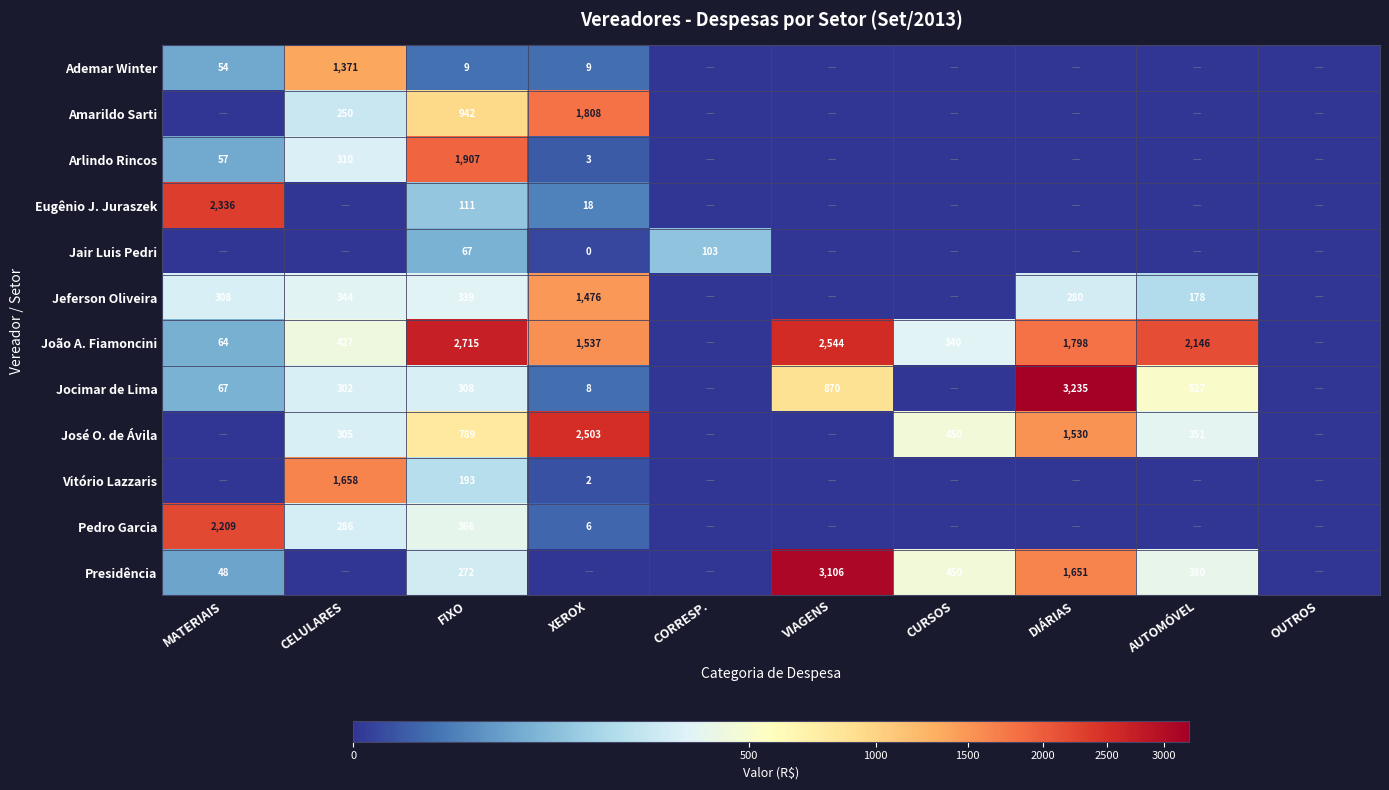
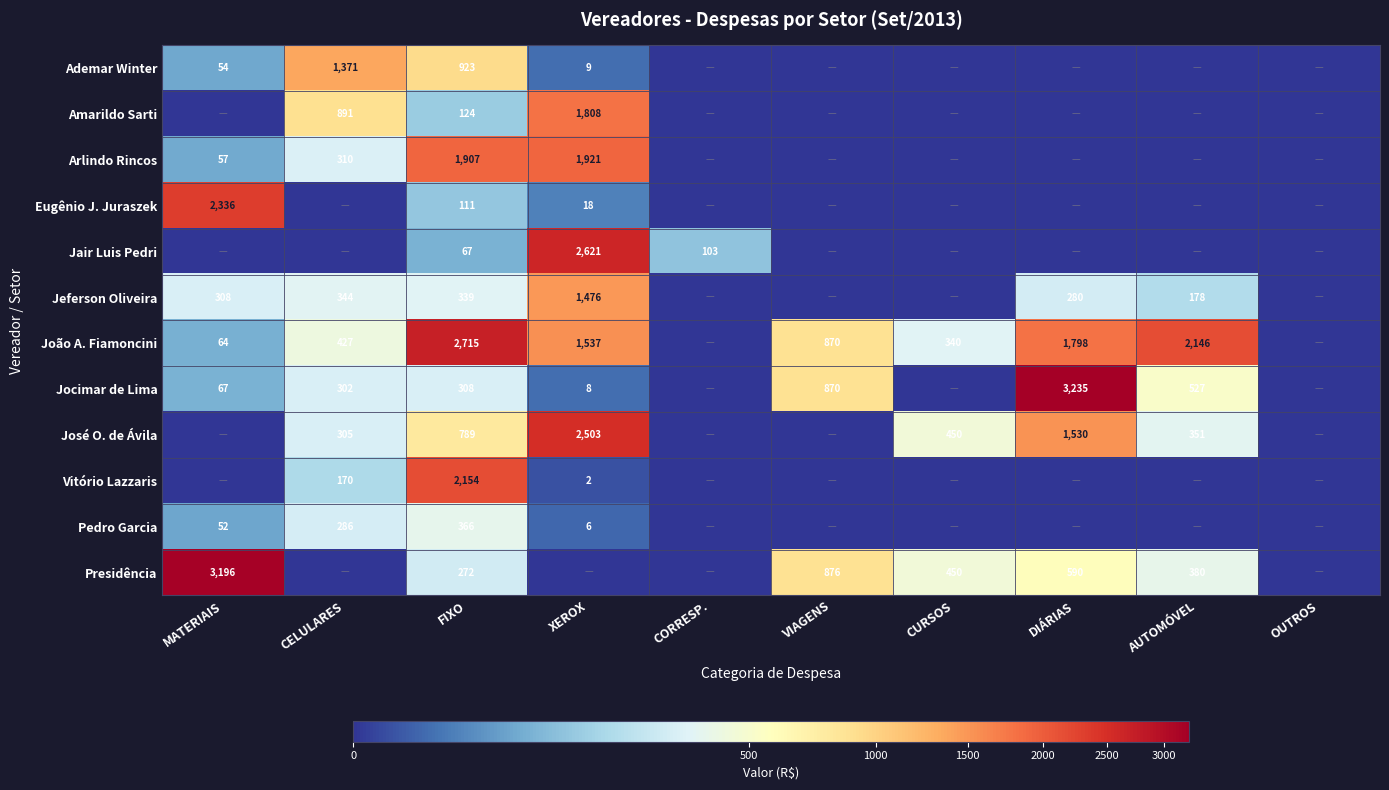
  {
    "Ademar Winter": {
      "MATERIAIS": "54",
      "CELULARES": "1,371",
-     "FIXO": "9",
+     "FIXO": "923",
      "XEROX": "9"
    },
    "Amarildo Sarti": {
-     "CELULARES": "250",
-     "FIXO": "942",
+     "CELULARES": "891",
+     "FIXO": "124",
      "XEROX": "1,808"
    },
    "Arlindo Rincos": {
      "MATERIAIS": "57",
      "FIXO": "1,907",
-     "XEROX": "3"
+     "XEROX": "1,921"
    },
    "Eugênio J. Juraszek": {
      "MATERIAIS": "2,336",
      "FIXO": "111",
      "XEROX": "18"
    },
    "Jair Luis Pedri": {
      "FIXO": "67",
-     "XEROX": "0",
+     "XEROX": "2,621",
      "CORRESP.": "103"
    },
    "Jeferson Oliveira": {
      "XEROX": "1,476",
      "AUTOMÓVEL": "178"
    },
    "João A. Fiamoncini": {
      "MATERIAIS": "64",
      "FIXO": "2,715",
      "XEROX": "1,537",
-     "VIAGENS": "2,544",
+     "VIAGENS": "870",
      "DIÁRIAS": "1,798",
      "AUTOMÓVEL": "2,146"
    },
    "Jocimar de Lima": {
      "MATERIAIS": "67",
      "XEROX": "8",
      "VIAGENS": "870",
      "DIÁRIAS": "3,235",
      "AUTOMÓVEL": "527"
    },
    "José O. de Ávila": {
      "FIXO": "789",
      "XEROX": "2,503",
      "DIÁRIAS": "1,530"
    },
    "Vitório Lazzaris": {
-     "CELULARES": "1,658",
-     "FIXO": "193",
+     "CELULARES": "170",
+     "FIXO": "2,154",
      "XEROX": "2"
    },
    "Pedro Garcia": {
-     "MATERIAIS": "2,209",
+     "MATERIAIS": "52",
      "XEROX": "6"
    },
    "Presidência": {
-     "MATERIAIS": "48",
-     "VIAGENS": "3,106",
-     "DIÁRIAS": "1,651"
+     "MATERIAIS": "3,196",
+     "VIAGENS": "876",
+     "DIÁRIAS": "590"
    }
  }
